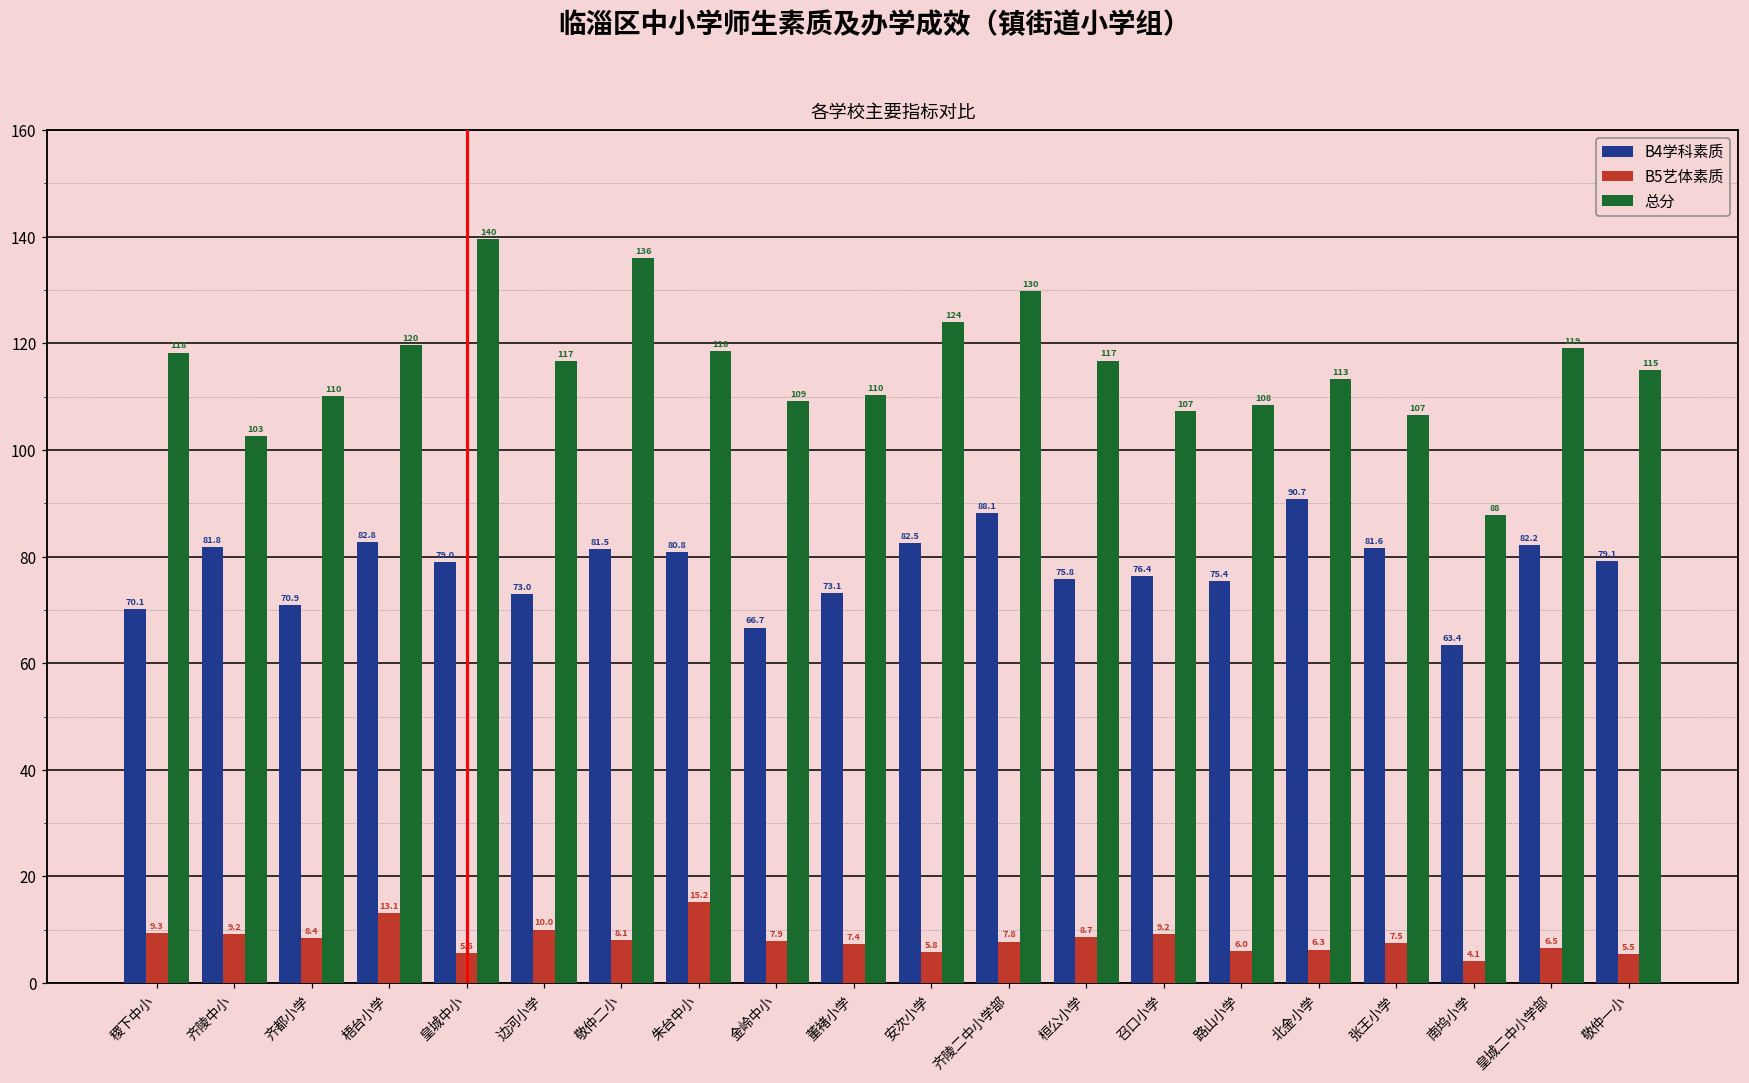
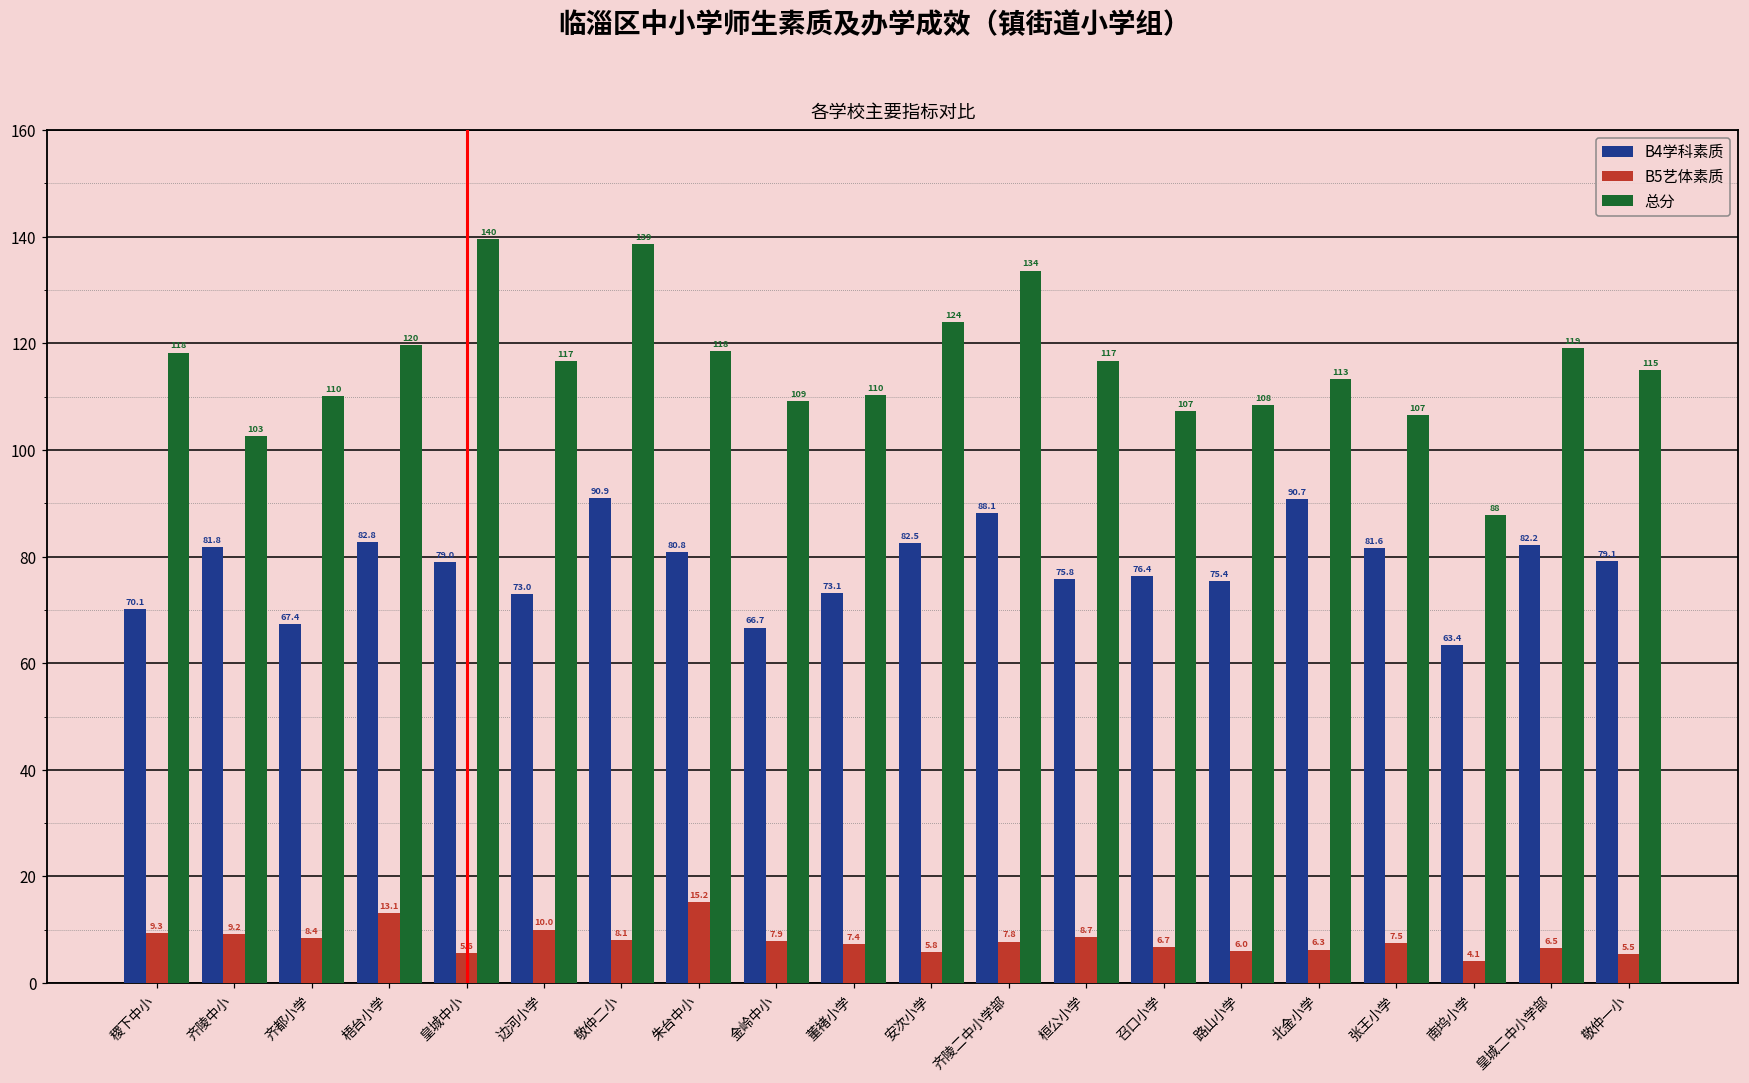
  {
    "B4学科素质": {
      "稷下中小": 70.1,
      "齐陵中小": 81.8,
-     "齐都小学": 70.9,
+     "齐都小学": 67.4,
      "梧台小学": 82.8,
      "皇城中小": 79.0,
      "边河小学": 73.0,
-     "敬仲二小": 81.5,
+     "敬仲二小": 90.9,
      "朱台中小": 80.8,
      "金岭中小": 66.7,
      "董褚小学": 73.1,
      "安次小学": 82.5,
      "齐陵二中小学部": 88.1,
      "桓公小学": 75.8,
      "召口小学": 76.4,
      "路山小学": 75.4,
      "北金小学": 90.7,
      "张王小学": 81.6,
      "南坞小学": 63.4,
      "皇城二中小学部": 82.2,
      "敬仲一小": 79.1
    },
    "B5艺体素质": {
      "稷下中小": 9.3,
      "齐陵中小": 9.2,
      "齐都小学": 8.4,
      "梧台小学": 13.1,
      "皇城中小": 5.6,
      "边河小学": 10.0,
      "敬仲二小": 8.1,
      "朱台中小": 15.2,
      "金岭中小": 7.9,
      "董褚小学": 7.4,
      "安次小学": 5.8,
      "齐陵二中小学部": 7.8,
      "桓公小学": 8.7,
-     "召口小学": 9.2,
+     "召口小学": 6.7,
      "路山小学": 6.0,
      "北金小学": 6.3,
      "张王小学": 7.5,
      "南坞小学": 4.1,
      "皇城二中小学部": 6.5,
      "敬仲一小": 5.5
    },
    "总分": {
      "稷下中小": 118,
      "齐陵中小": 103,
      "齐都小学": 110,
      "梧台小学": 120,
      "皇城中小": 140,
      "边河小学": 117,
-     "敬仲二小": 136,
+     "敬仲二小": 139,
      "朱台中小": 118,
      "金岭中小": 109,
      "董褚小学": 110,
      "安次小学": 124,
-     "齐陵二中小学部": 130,
+     "齐陵二中小学部": 134,
      "桓公小学": 117,
      "召口小学": 107,
      "路山小学": 108,
      "北金小学": 113,
      "张王小学": 107,
      "南坞小学": 88,
      "皇城二中小学部": 119,
      "敬仲一小": 115
    }
  }
